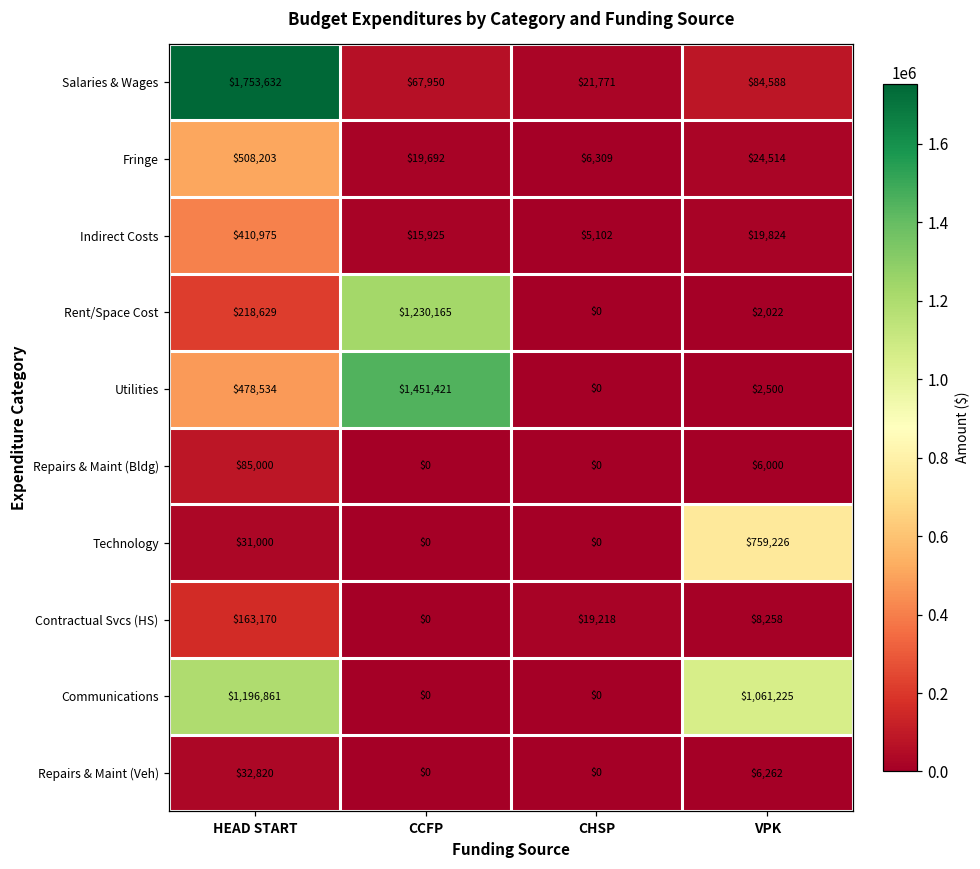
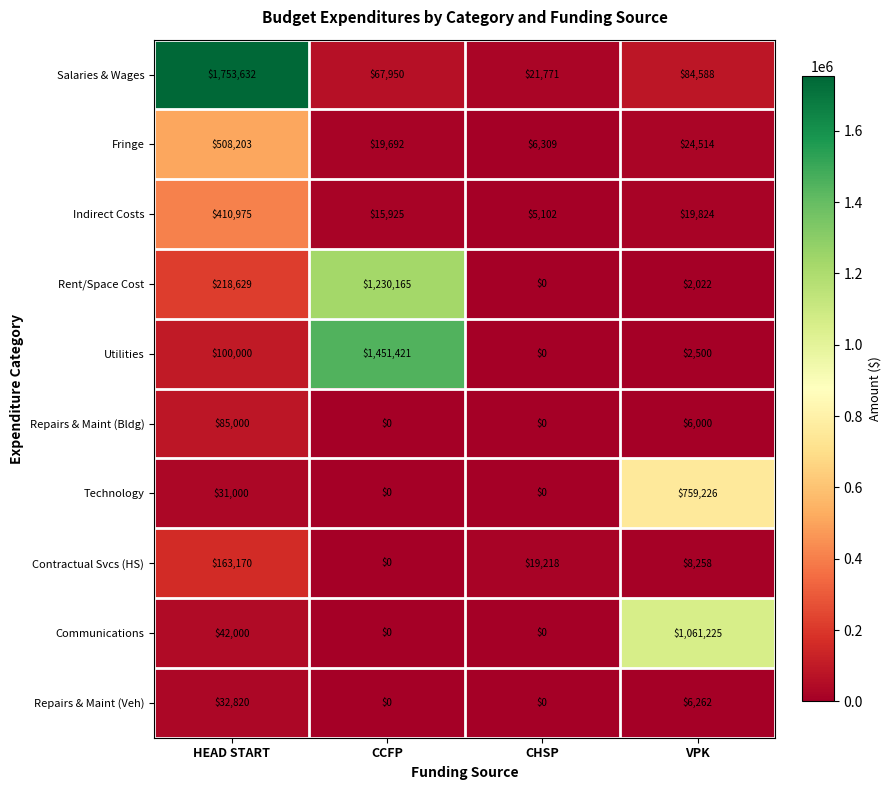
  {
    "Salaries & Wages": {
      "HEAD START": "$1,753,632",
      "CCFP": "$67,950",
      "CHSP": "$21,771",
      "VPK": "$84,588"
    },
    "Fringe": {
      "HEAD START": "$508,203",
      "CCFP": "$19,692",
      "CHSP": "$6,309",
      "VPK": "$24,514"
    },
    "Indirect Costs": {
      "HEAD START": "$410,975",
      "CCFP": "$15,925",
      "CHSP": "$5,102",
      "VPK": "$19,824"
    },
    "Rent/Space Cost": {
      "HEAD START": "$218,629",
      "CCFP": "$1,230,165",
      "CHSP": "$0",
      "VPK": "$2,022"
    },
    "Utilities": {
-     "HEAD START": "$478,534",
+     "HEAD START": "$100,000",
      "CCFP": "$1,451,421",
      "CHSP": "$0",
      "VPK": "$2,500"
    },
    "Repairs & Maint (Bldg)": {
      "HEAD START": "$85,000",
      "CCFP": "$0",
      "CHSP": "$0",
      "VPK": "$6,000"
    },
    "Technology": {
      "HEAD START": "$31,000",
      "CCFP": "$0",
      "CHSP": "$0",
      "VPK": "$759,226"
    },
    "Contractual Svcs (HS)": {
      "HEAD START": "$163,170",
      "CCFP": "$0",
      "CHSP": "$19,218",
      "VPK": "$8,258"
    },
    "Communications": {
-     "HEAD START": "$1,196,861",
+     "HEAD START": "$42,000",
      "CCFP": "$0",
      "CHSP": "$0",
      "VPK": "$1,061,225"
    },
    "Repairs & Maint (Veh)": {
      "HEAD START": "$32,820",
      "CCFP": "$0",
      "CHSP": "$0",
      "VPK": "$6,262"
    }
  }
